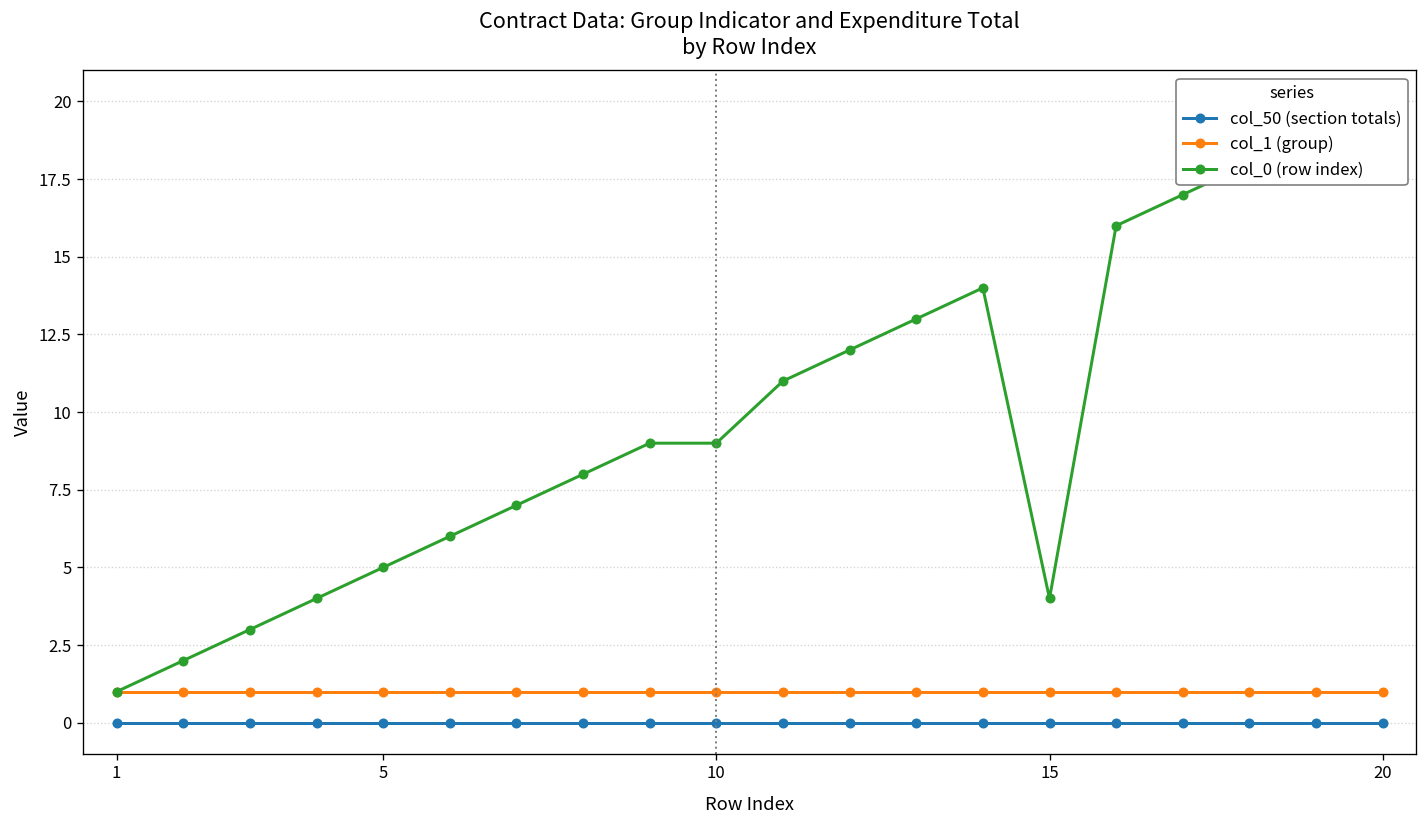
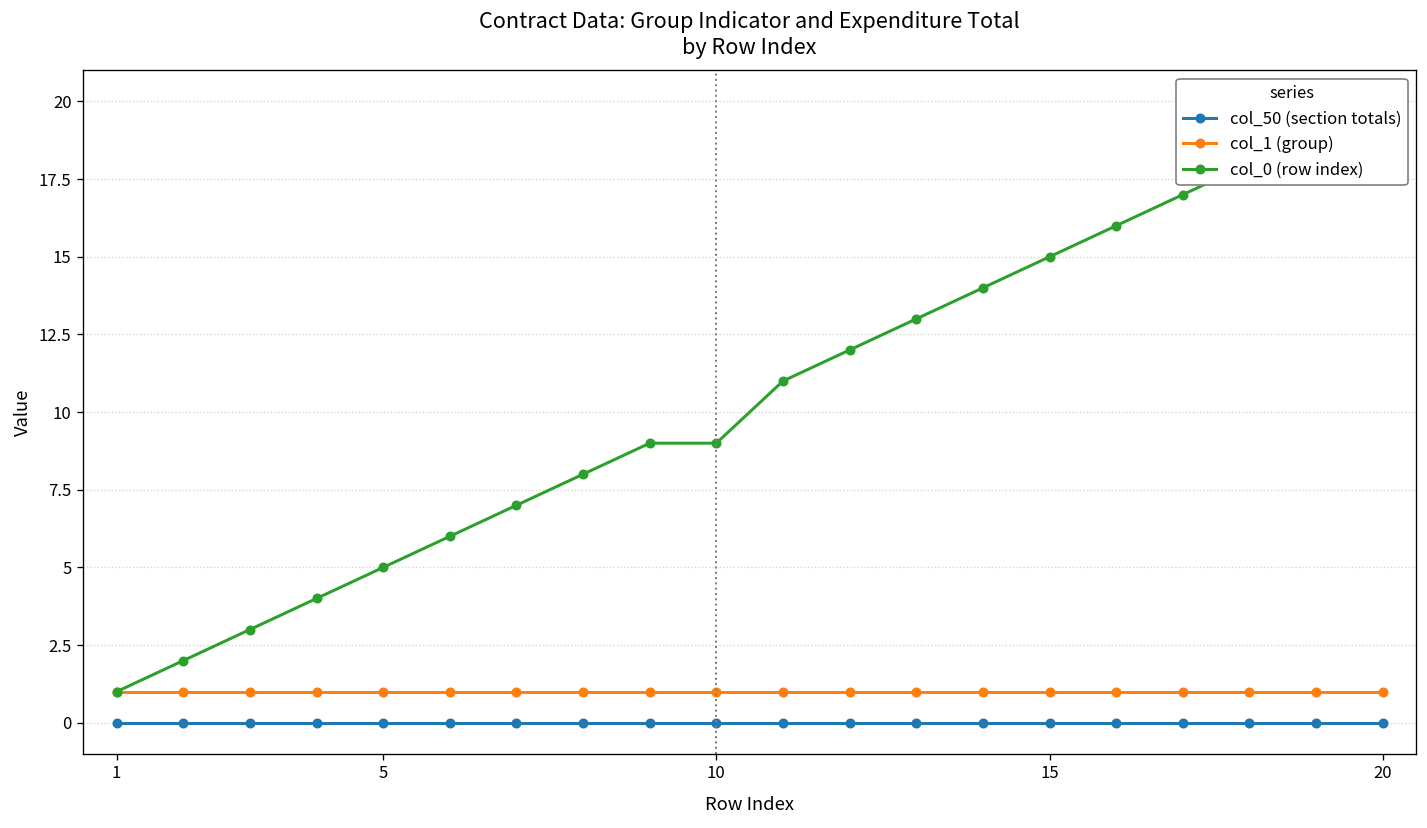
  {
    "col_50 (section totals)": {
      "1": 0,
      "5": 0,
      "10": 0,
      "15": 0,
      "20": 0
    },
    "col_1 (group)": {
      "5": 1,
      "10": 1,
      "15": 1,
      "20": 1
    },
    "col_0 (row index)": {
      "5": 5,
      "10": 9,
-     "15": 4
+     "15": 15
    }
  }
